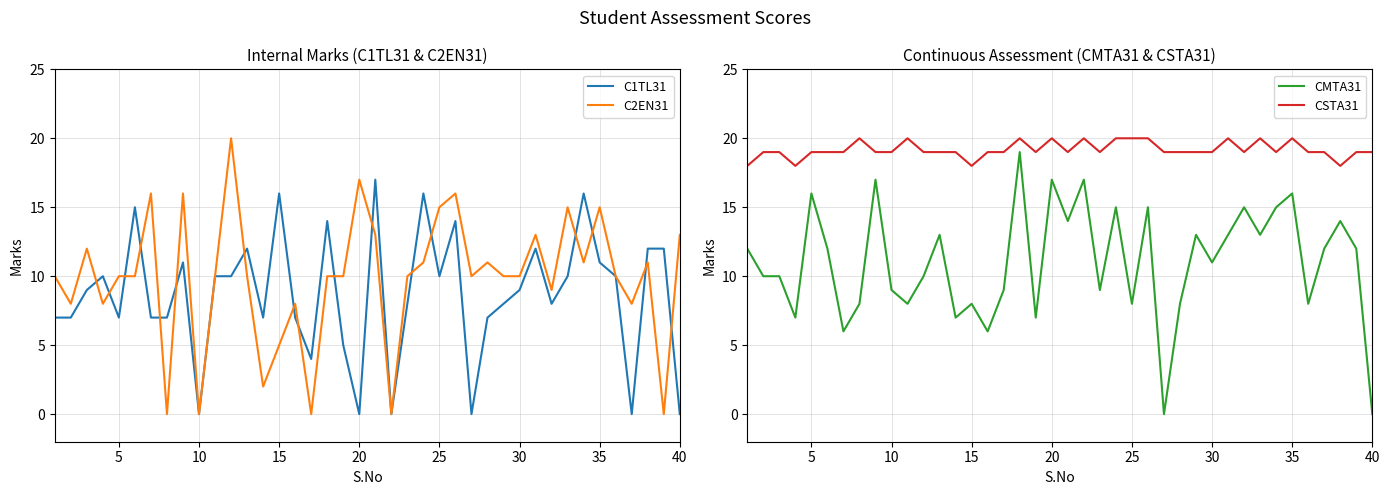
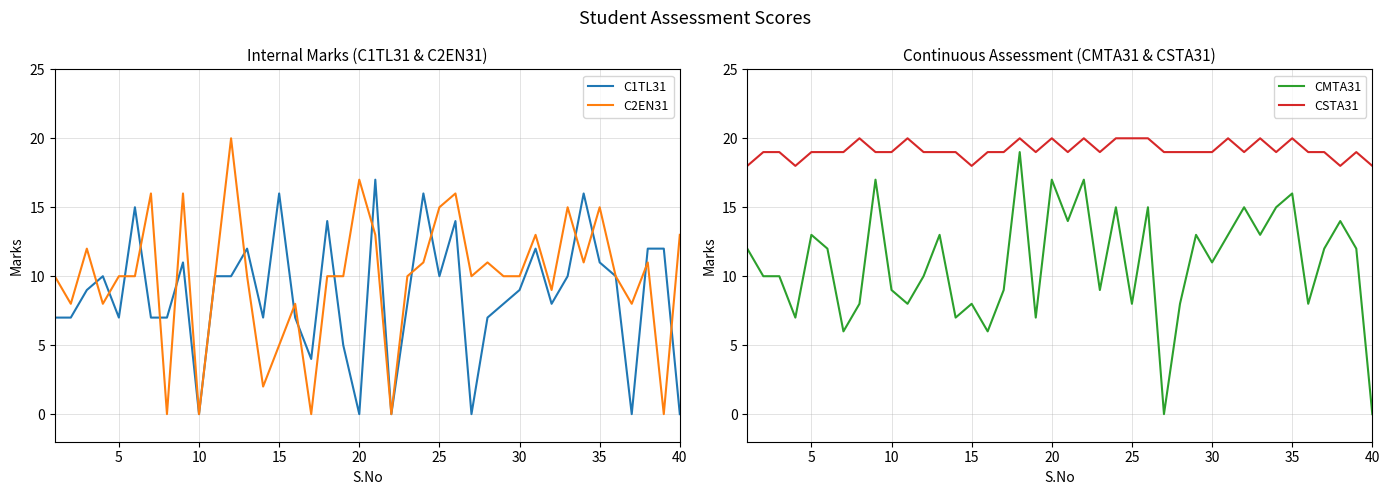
  {
    "Internal Marks (C1TL31 & C2EN31)": {
      "C1TL31": {
        "5": 7.0,
        "15": 16.0,
        "20": 0.0,
        "25": 10.0,
        "30": 9.0,
        "35": 11.0,
        "40": 0.0
      },
      "C2EN31": {
        "5": 10.0,
        "15": 5.0,
        "20": 17.0,
        "25": 15.0,
        "30": 10.0,
        "35": 15.0,
        "40": 13.0
      }
    },
    "Continuous Assessment (CMTA31 & CSTA31)": {
      "CMTA31": {
-       "5": 16,
+       "5": 13,
        "10": 9,
        "15": 8,
        "20": 17,
        "25": 8,
        "30": 11,
        "35": 16,
        "40": 0
      },
      "CSTA31": {
        "5": 19,
        "10": 19,
        "15": 18,
        "20": 20,
        "25": 20,
        "30": 19,
        "35": 20,
-       "40": 19
+       "40": 18
      }
    }
  }
